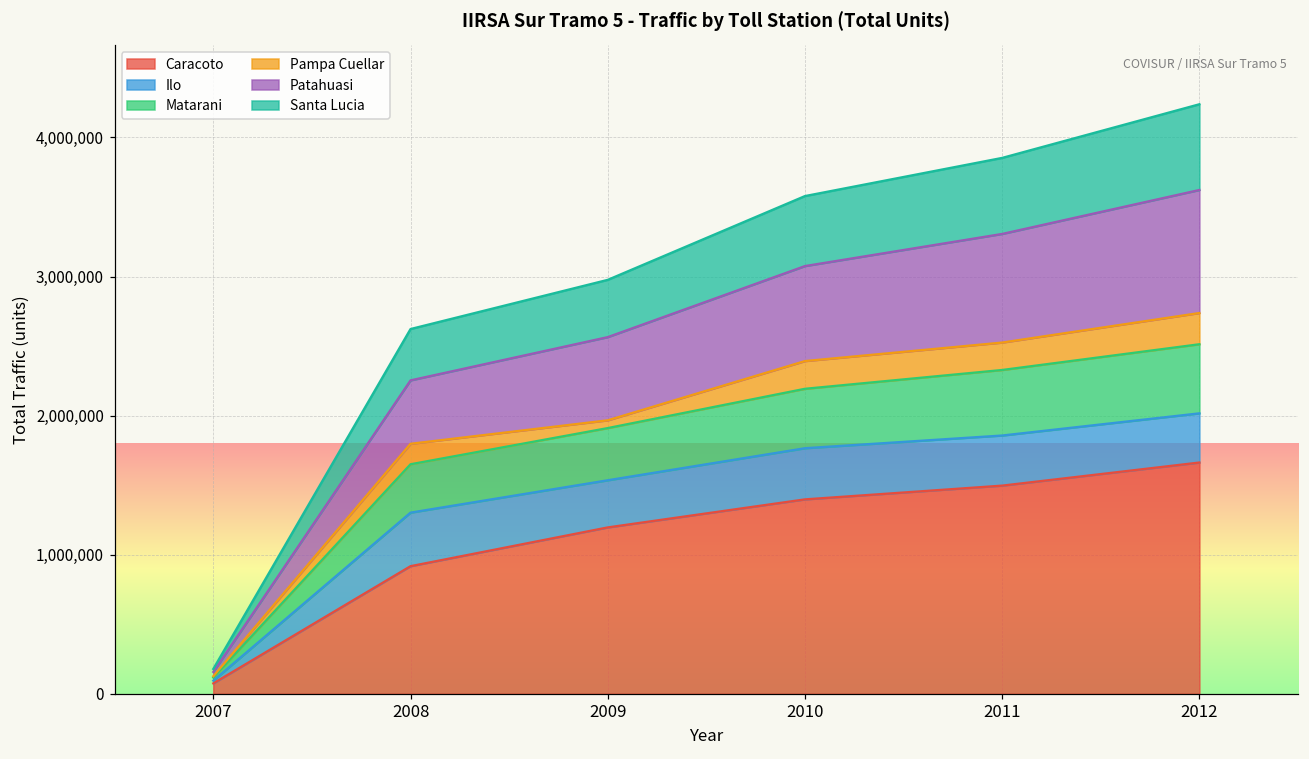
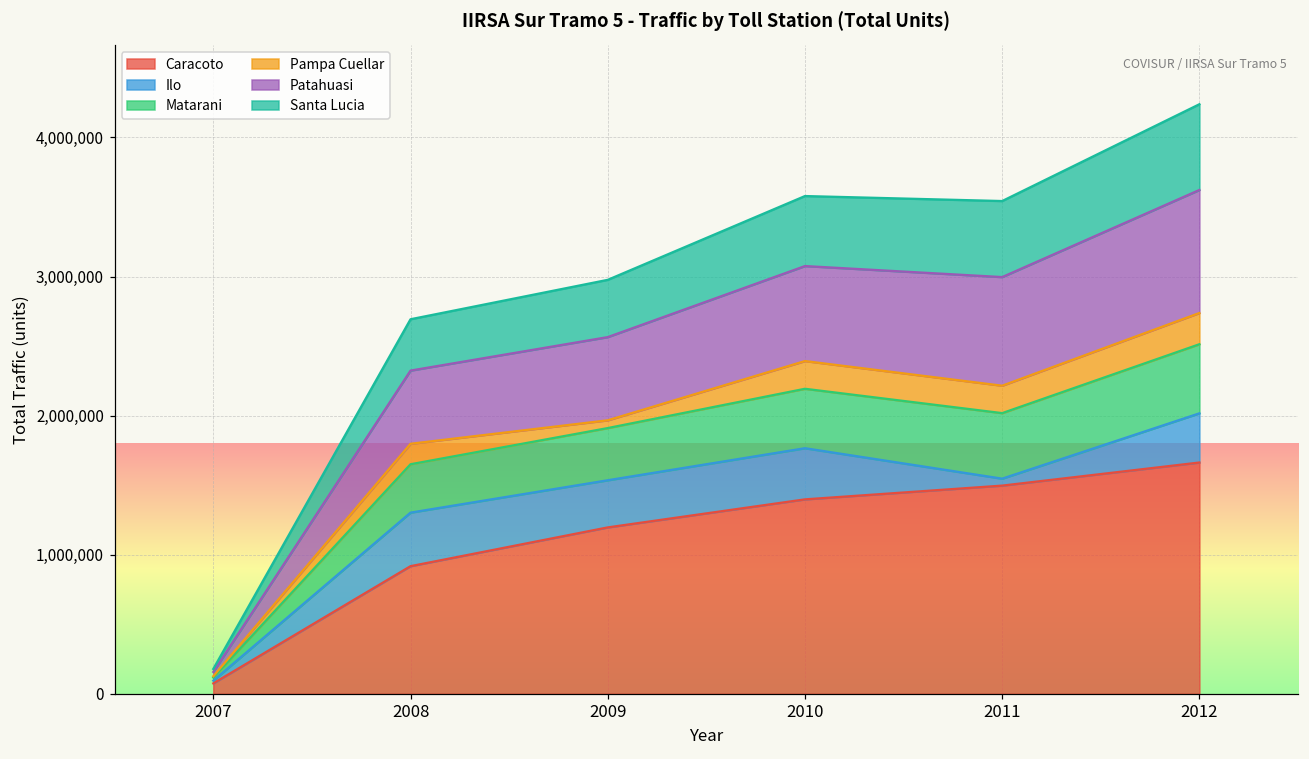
  {
    "Caracoto": {
      "2008": "920,000",
      "2009": "1,200,000",
      "2010": "1,400,000",
      "2011": "1,500,000",
      "2012": "1,660,000"
    },
    "Ilo": {
      "2008": "380,000",
      "2009": "340,000",
      "2010": "370,000",
-     "2011": "360,000",
+     "2011": "50,000",
      "2012": "350,000"
    },
    "Pampa Cuellar": {
      "2008": "150,000",
      "2009": "60,000",
      "2010": "200,000",
      "2011": "200,000",
      "2012": "220,000"
    },
    "Patahuasi": {
      "2007": "30,000",
-     "2008": "460,000",
+     "2008": "530,000",
      "2009": "600,000",
      "2010": "680,000",
      "2011": "780,000",
      "2012": "880,000"
    }
  }
